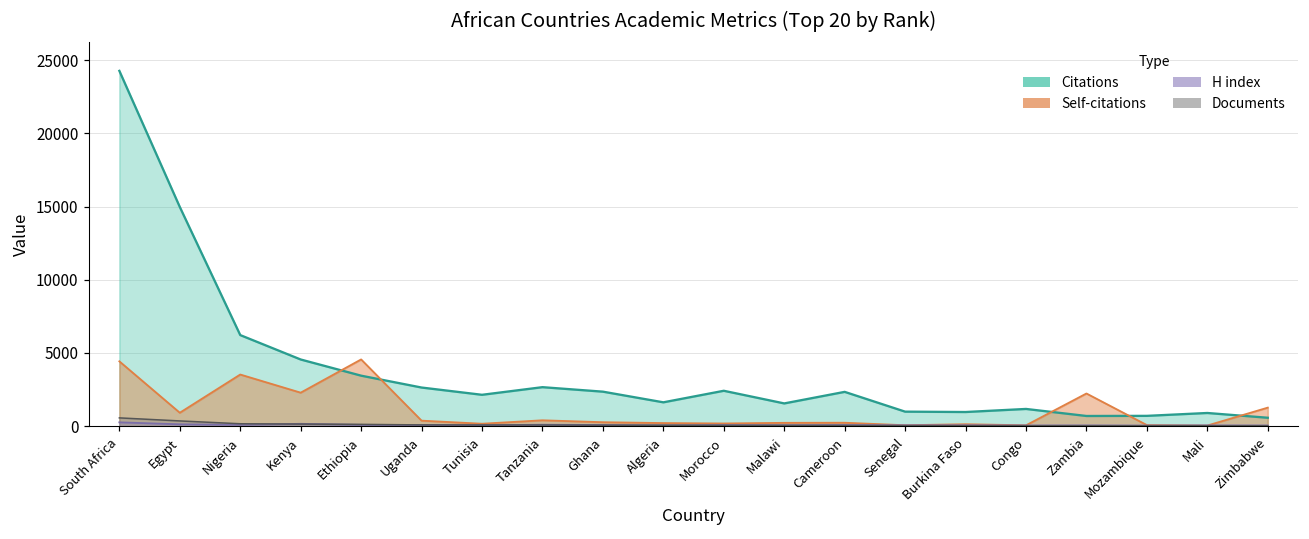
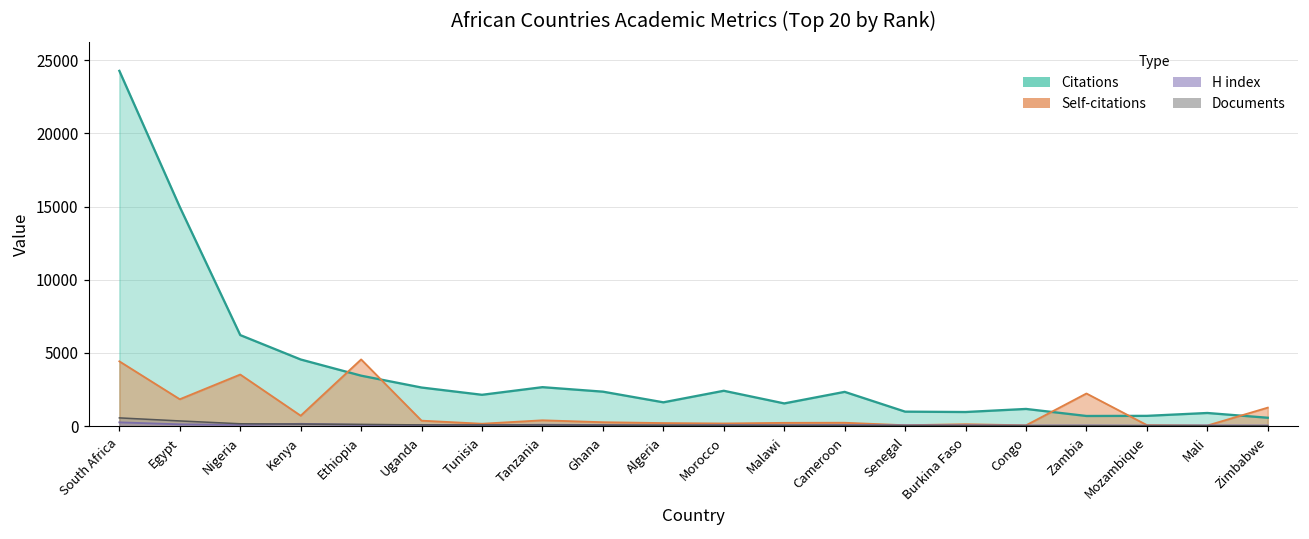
  {
    "Self-citations": {
      "South Africa": 4400,
-     "Egypt": 900,
+     "Egypt": 1800,
      "Nigeria": 3500,
-     "Kenya": 2300,
+     "Kenya": 700,
      "Ethiopia": 4600,
      "Uganda": 400,
      "Tanzania": 400,
      "Ghana": 300,
      "Zambia": 2200,
      "Zimbabwe": 1300
    }
  }
